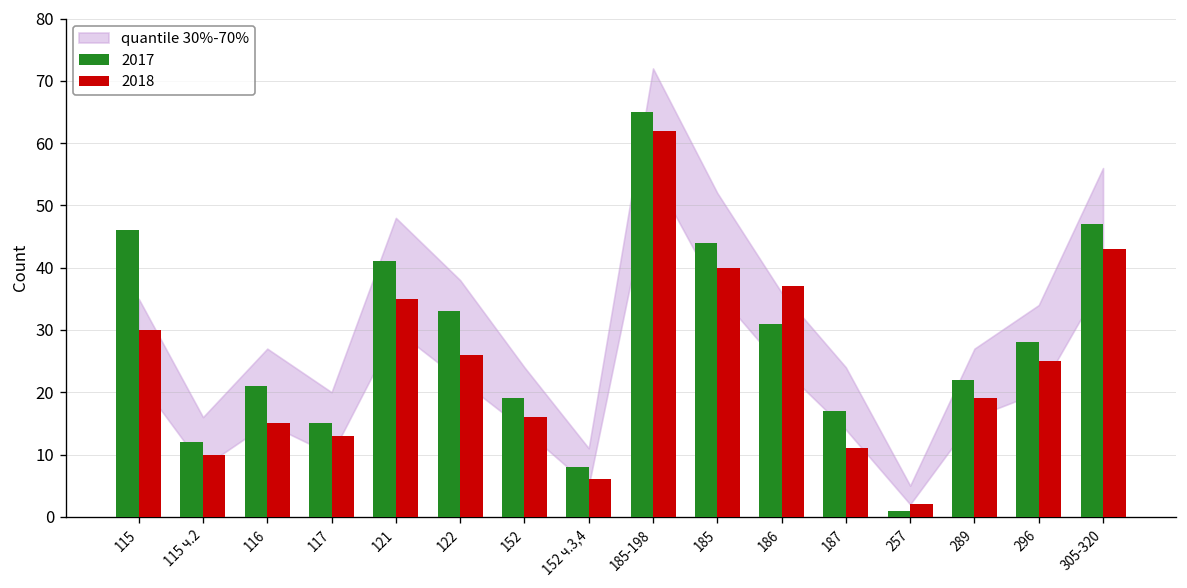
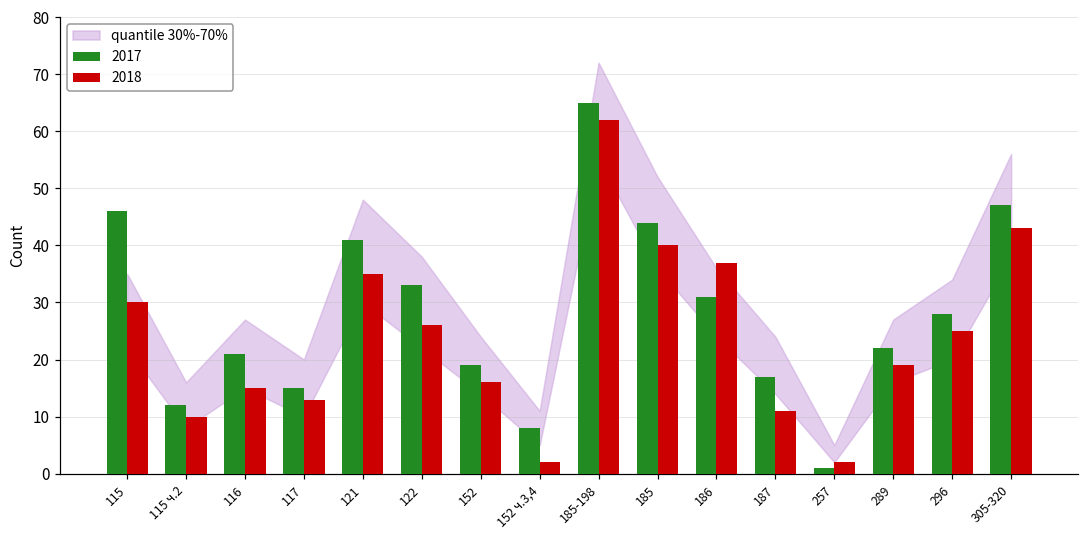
  {
    "2017": {
      "115": 46,
      "115 ч.2": 12,
      "116": 21,
      "117": 15,
      "121": 41,
      "122": 33,
      "152": 19,
      "152 ч.3,4": 8,
      "185-198": 65,
      "185": 44,
      "186": 31,
      "187": 17,
      "257": 1,
      "289": 22,
      "296": 28,
      "305-320": 47
    },
    "2018": {
      "115": 30,
      "115 ч.2": 10,
      "116": 15,
      "117": 13,
      "121": 35,
      "122": 26,
      "152": 16,
-     "152 ч.3,4": 6,
+     "152 ч.3,4": 2,
      "185-198": 62,
      "185": 40,
      "186": 37,
      "187": 11,
      "257": 2,
      "289": 19,
      "296": 25,
      "305-320": 43
    }
  }
